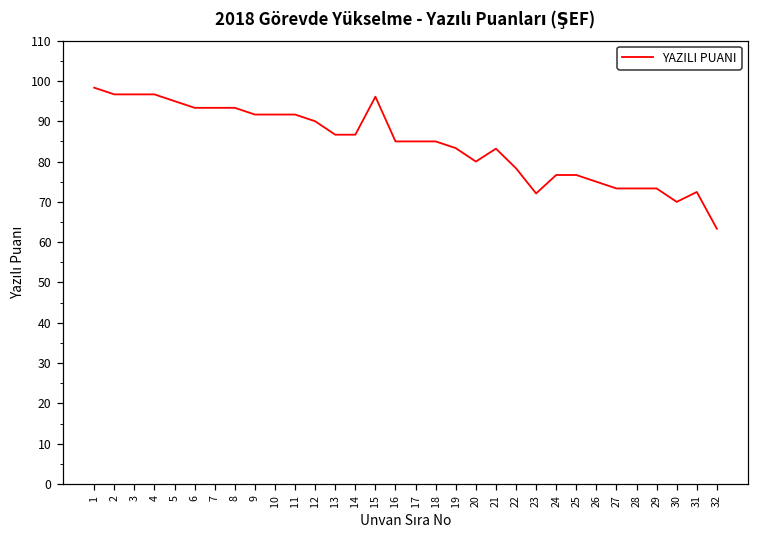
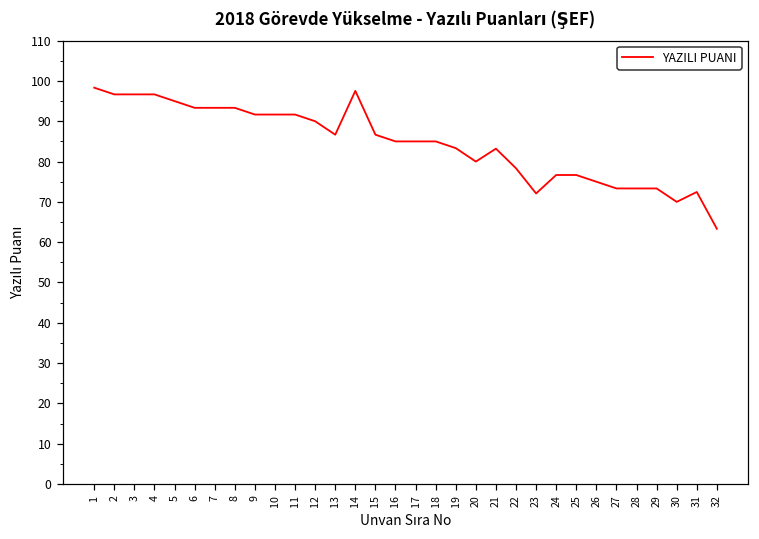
  {
    "1": 98,
    "2": 97,
    "3": 97,
    "4": 97,
    "5": 95,
    "6": 93,
    "7": 93,
    "8": 93,
    "9": 92,
    "10": 92,
    "11": 92,
    "12": 90,
    "13": 87,
-   "14": 87,
-   "15": 96,
+   "14": 98,
+   "15": 87,
    "16": 85,
    "17": 85,
    "18": 85,
    "19": 83,
    "20": 80,
    "21": 83,
    "22": 78,
    "23": 72,
    "24": 77,
    "25": 77,
    "26": 75,
    "27": 73,
    "28": 73,
    "29": 73,
    "30": 70,
    "31": 72,
    "32": 63
  }
